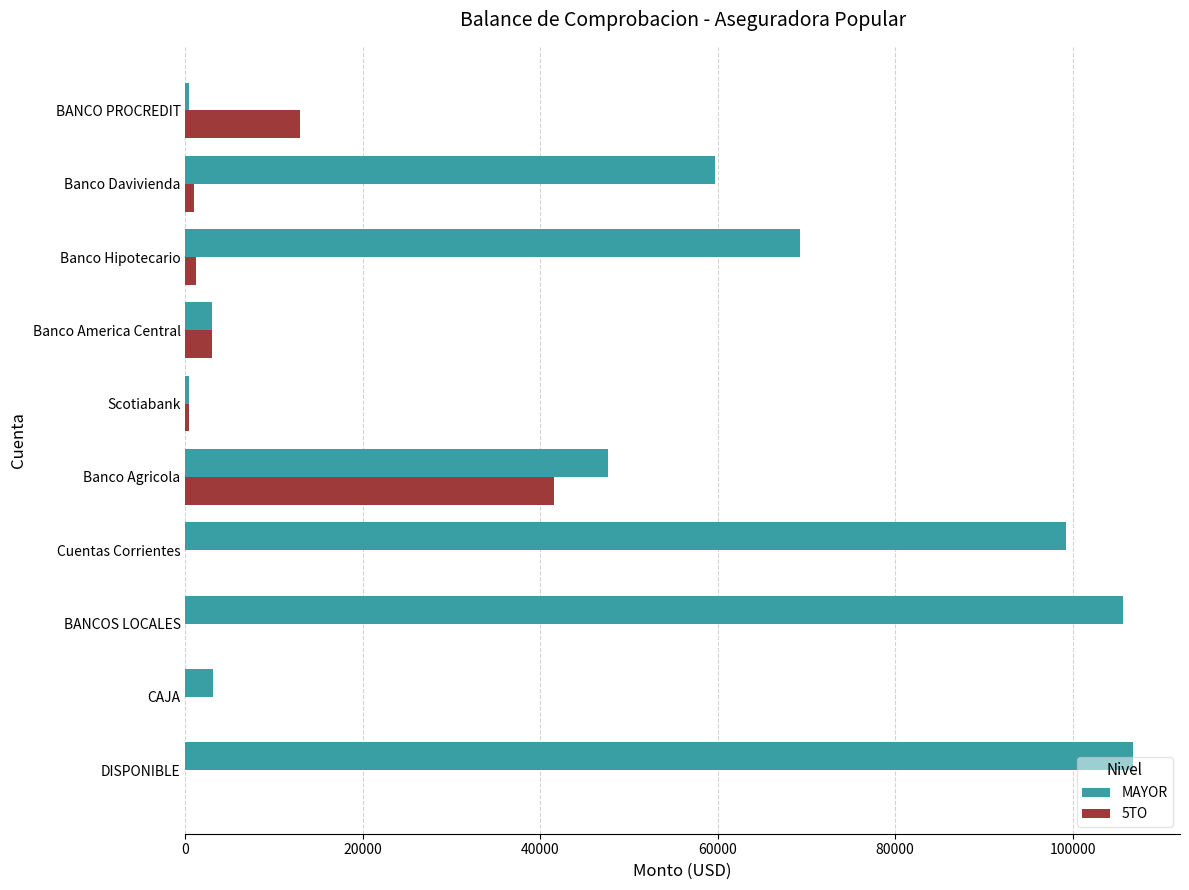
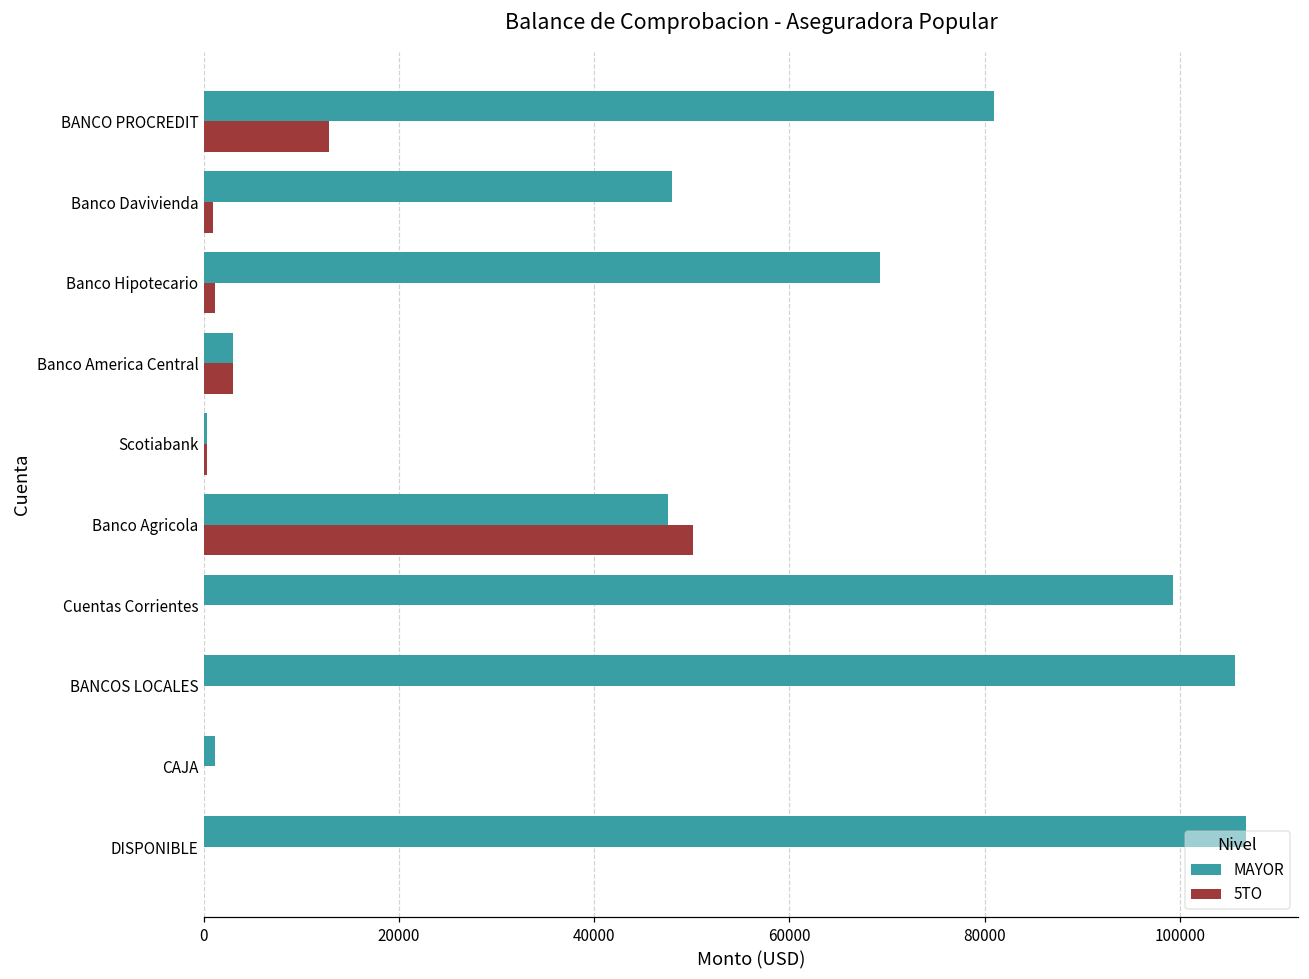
  {
    "MAYOR": {
-     "BANCO PROCREDIT": 0,
-     "Banco Davivienda": 60000,
+     "BANCO PROCREDIT": 81000,
+     "Banco Davivienda": 48000,
      "Banco Hipotecario": 69000,
      "Banco America Central": 3000,
      "Scotiabank": 0,
      "Banco Agricola": 48000,
      "Cuentas Corrientes": 99000,
      "BANCOS LOCALES": 106000,
-     "CAJA": 3000,
+     "CAJA": 1000,
      "DISPONIBLE": 107000
    },
    "5TO": {
      "BANCO PROCREDIT": 13000,
      "Banco Davivienda": 1000,
      "Banco Hipotecario": 1000,
      "Banco America Central": 3000,
      "Scotiabank": 0,
-     "Banco Agricola": 42000,
+     "Banco Agricola": 50000,
      "Cuentas Corrientes": 0,
      "BANCOS LOCALES": 0,
      "CAJA": 0,
      "DISPONIBLE": 0
    }
  }
